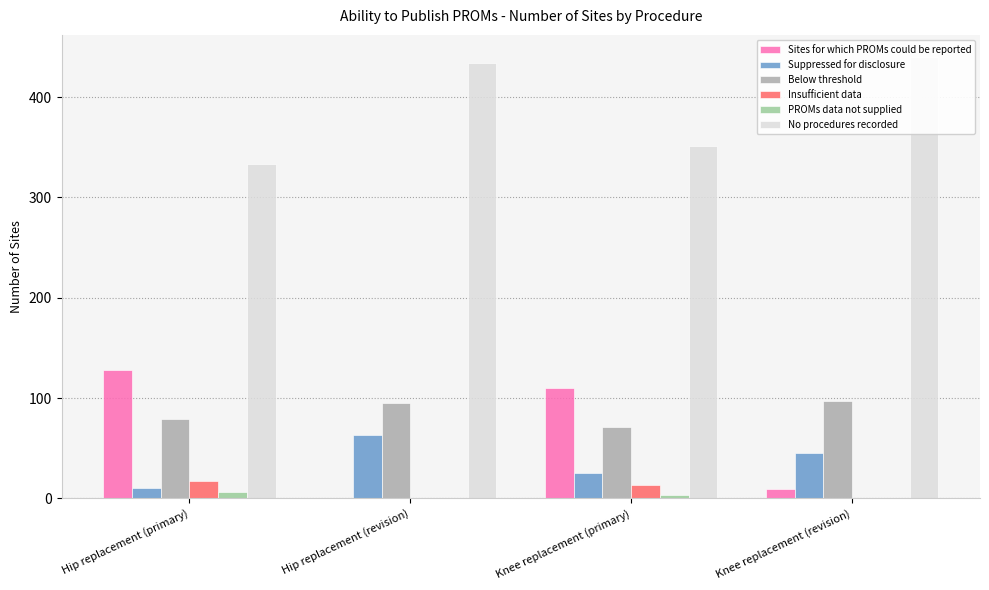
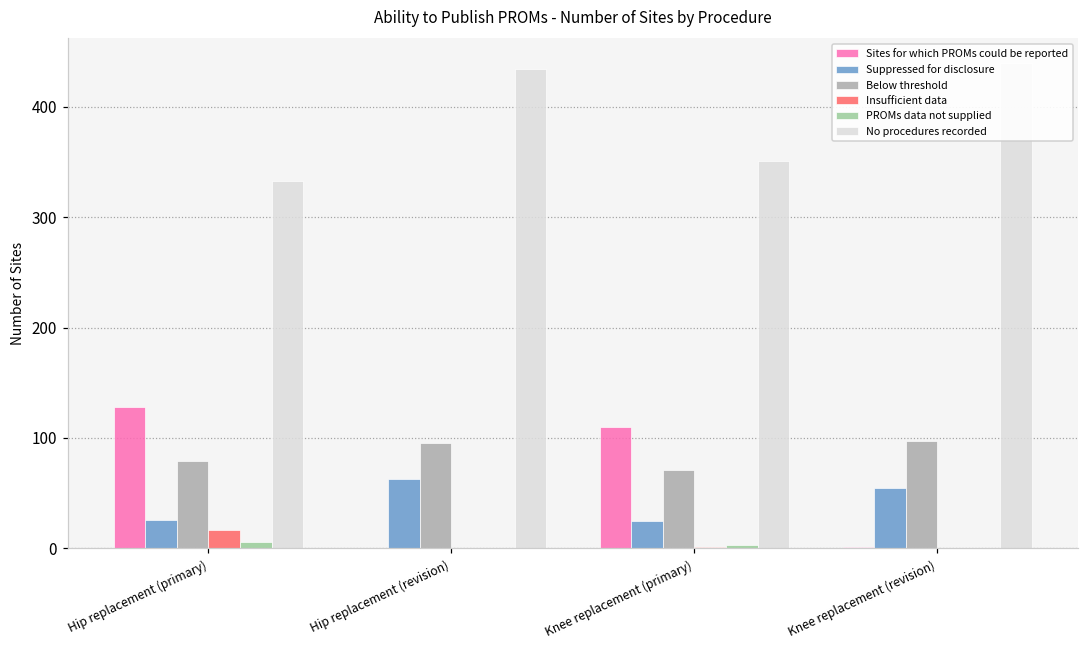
  {
    "Sites for which PROMs could be reported": {
      "Hip replacement (primary)": 128,
      "Hip replacement (revision)": 0,
      "Knee replacement (primary)": 110,
-     "Knee replacement (revision)": 9
+     "Knee replacement (revision)": 1
    },
    "Suppressed for disclosure": {
-     "Hip replacement (primary)": 10,
+     "Hip replacement (primary)": 26,
      "Hip replacement (revision)": 63,
      "Knee replacement (primary)": 25,
-     "Knee replacement (revision)": 45
+     "Knee replacement (revision)": 55
    },
    "Insufficient data": {
      "Hip replacement (primary)": 17,
      "Hip replacement (revision)": 0,
-     "Knee replacement (primary)": 13,
+     "Knee replacement (primary)": 1,
      "Knee replacement (revision)": 0
    },
    "No procedures recorded": {
      "Hip replacement (primary)": 333,
      "Hip replacement (revision)": 434,
      "Knee replacement (primary)": 351
    }
  }
